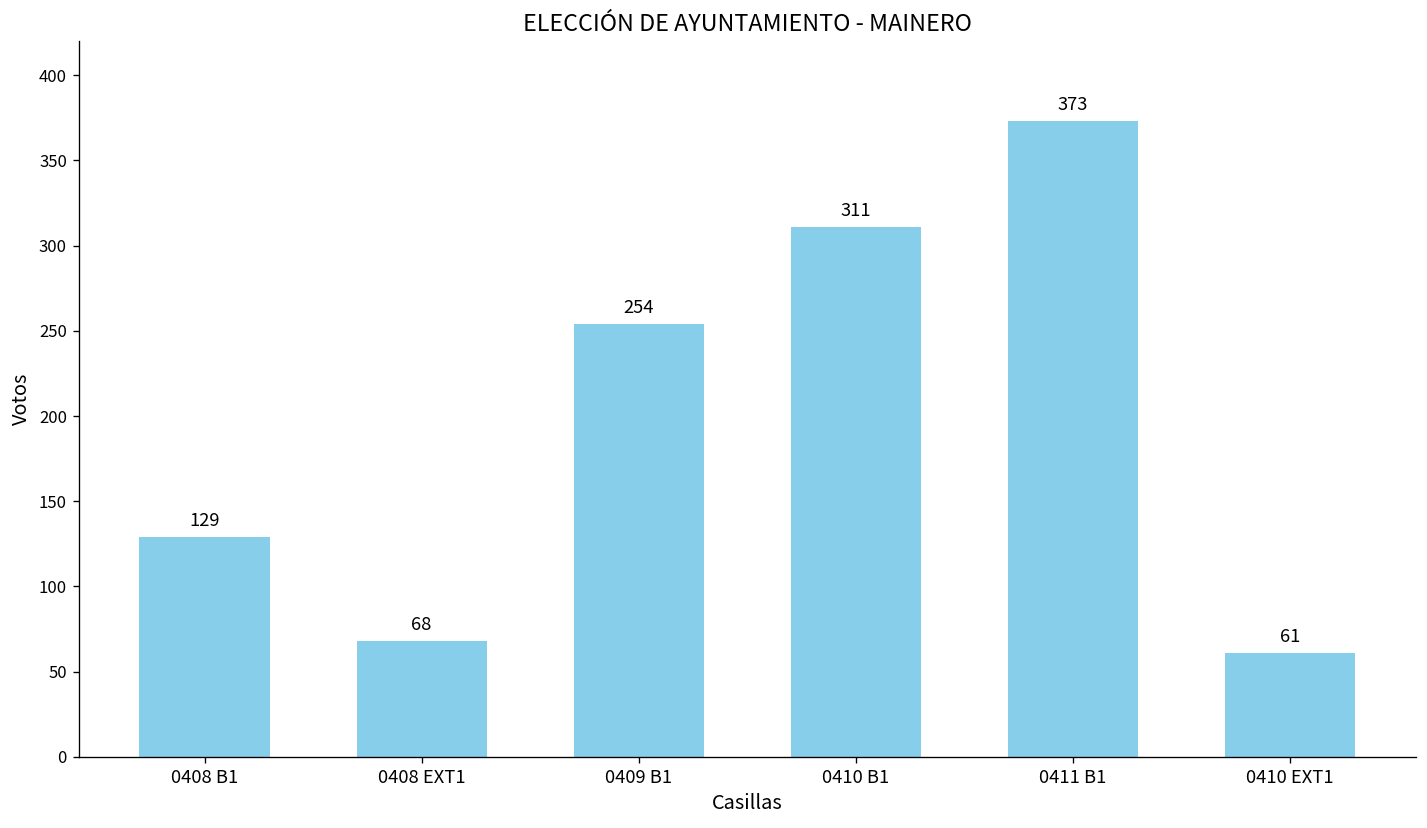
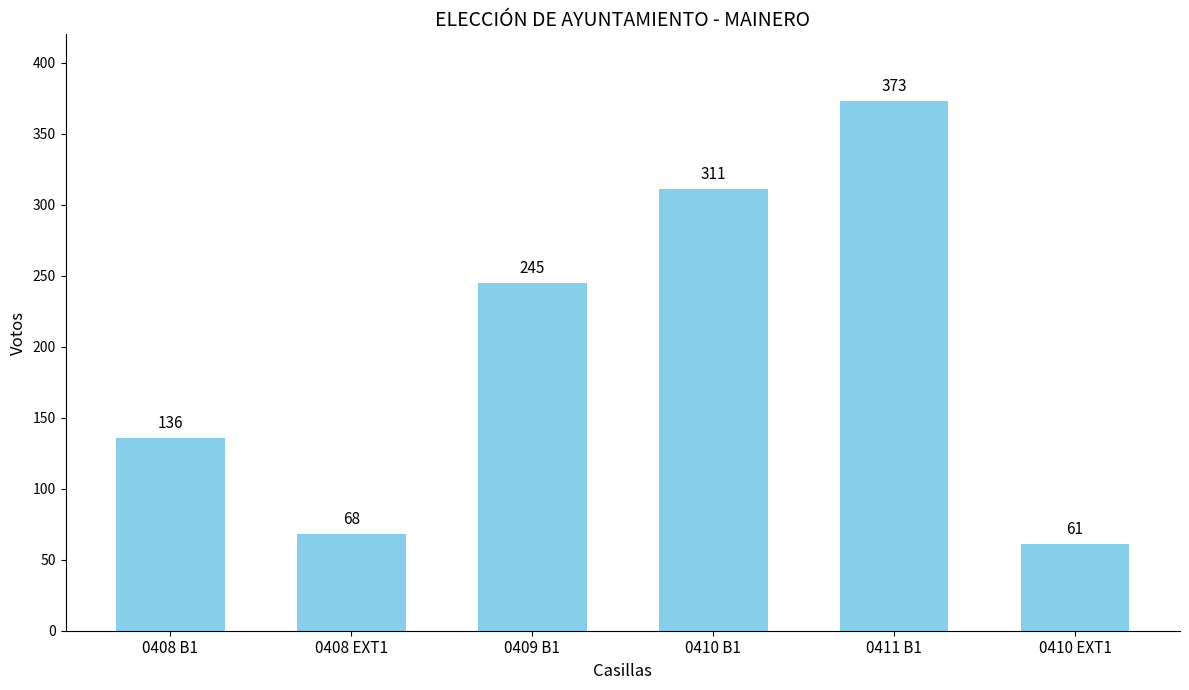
  {
-   "0408 B1": 129,
+   "0408 B1": 136,
    "0408 EXT1": 68,
-   "0409 B1": 254,
+   "0409 B1": 245,
    "0410 B1": 311,
    "0411 B1": 373,
    "0410 EXT1": 61
  }
